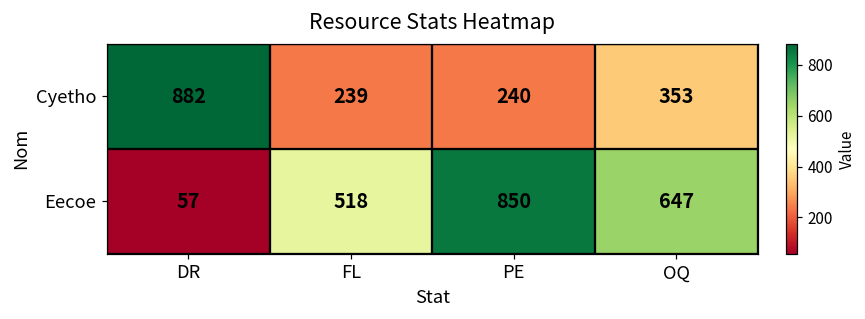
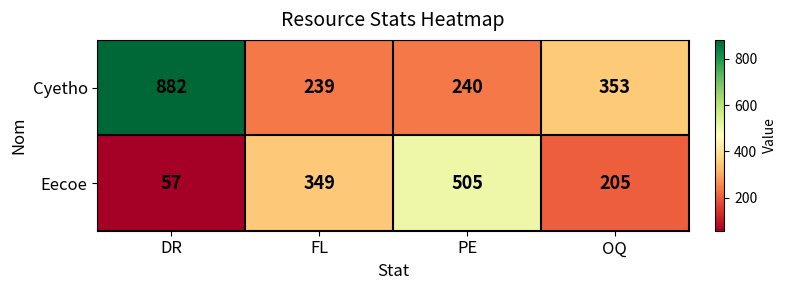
  {
    "Cyetho": {
      "DR": 882,
      "FL": 239,
      "PE": 240,
      "OQ": 353
    },
    "Eecoe": {
      "DR": 57,
-     "FL": 518,
-     "PE": 850,
-     "OQ": 647
+     "FL": 349,
+     "PE": 505,
+     "OQ": 205
    }
  }
